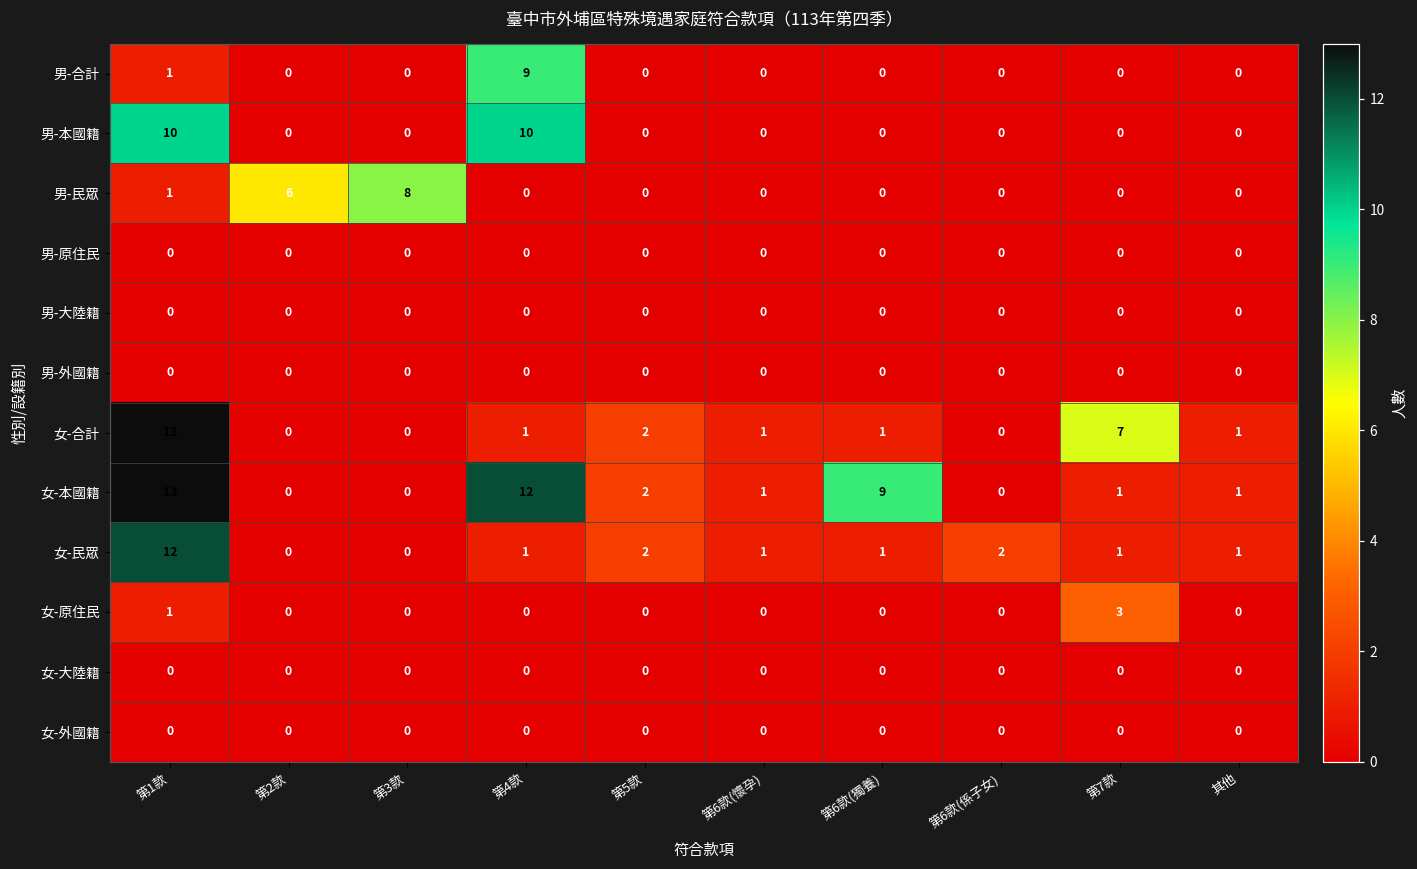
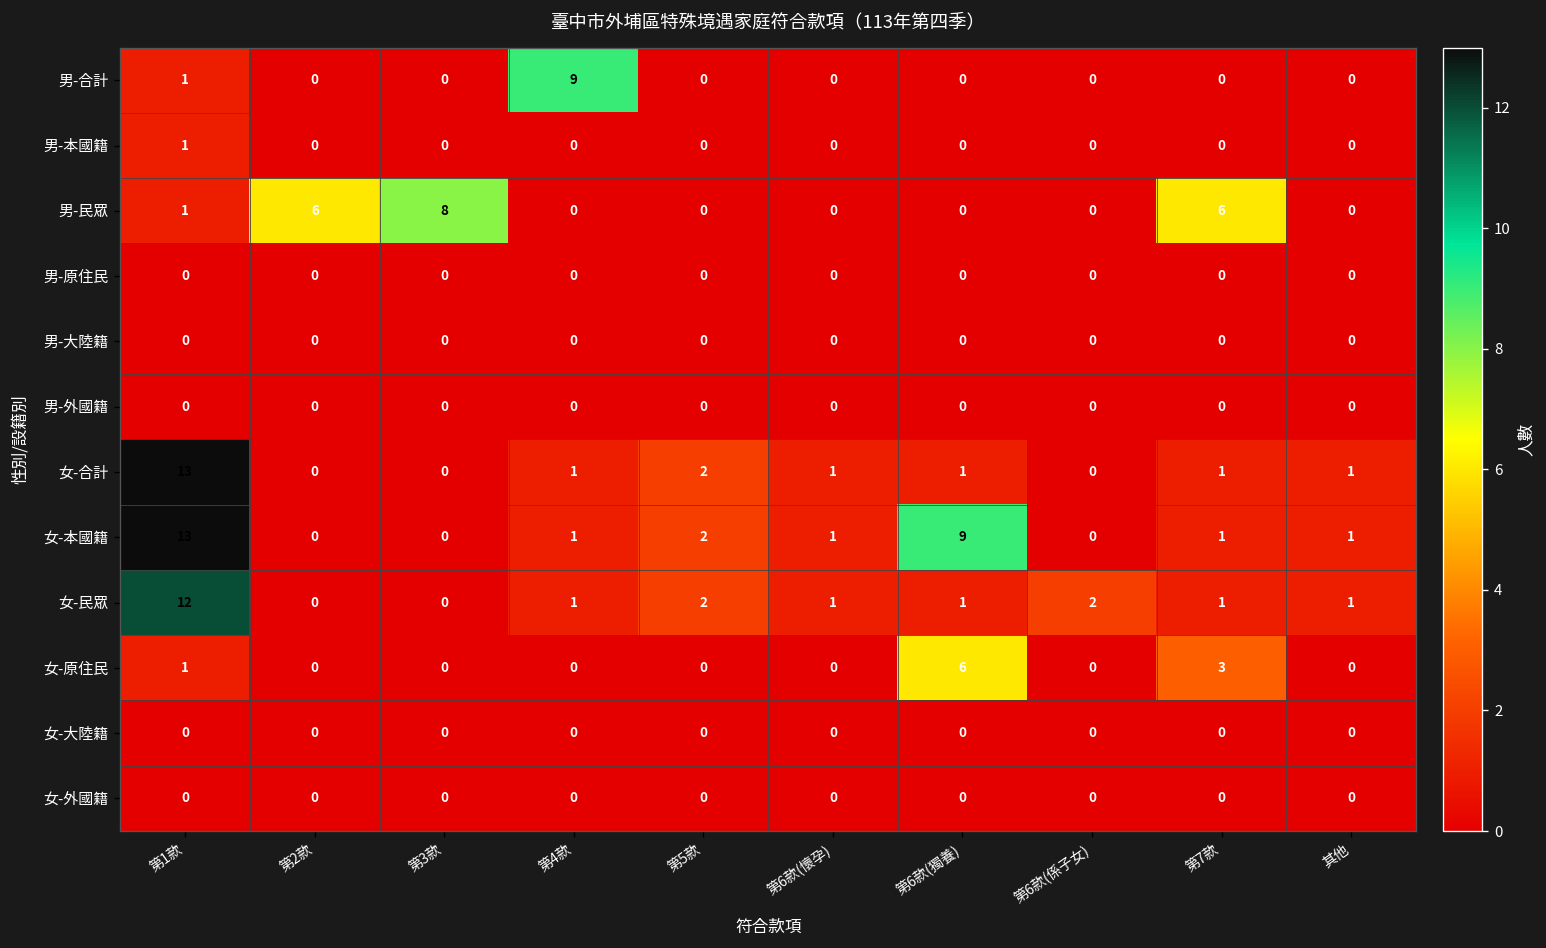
  {
    "男-合計": {
      "第1款": 1,
      "第2款": 0,
      "第3款": 0,
      "第4款": 9,
      "第5款": 0,
      "第6款(懷孕)": 0,
      "第6款(獨養)": 0,
      "第6款(係子女)": 0,
      "第7款": 0,
      "其他": 0
    },
    "男-本國籍": {
-     "第1款": 10,
+     "第1款": 1,
      "第2款": 0,
      "第3款": 0,
-     "第4款": 10,
+     "第4款": 0,
      "第5款": 0,
      "第6款(懷孕)": 0,
      "第6款(獨養)": 0,
      "第6款(係子女)": 0,
      "第7款": 0,
      "其他": 0
    },
    "男-民眾": {
      "第1款": 1,
      "第2款": 6,
      "第3款": 8,
      "第4款": 0,
      "第5款": 0,
      "第6款(懷孕)": 0,
      "第6款(獨養)": 0,
      "第6款(係子女)": 0,
-     "第7款": 0,
+     "第7款": 6,
      "其他": 0
    },
    "男-原住民": {
      "第1款": 0,
      "第2款": 0,
      "第3款": 0,
      "第4款": 0,
      "第5款": 0,
      "第6款(懷孕)": 0,
      "第6款(獨養)": 0,
      "第6款(係子女)": 0,
      "第7款": 0,
      "其他": 0
    },
    "男-大陸籍": {
      "第1款": 0,
      "第2款": 0,
      "第3款": 0,
      "第4款": 0,
      "第5款": 0,
      "第6款(懷孕)": 0,
      "第6款(獨養)": 0,
      "第6款(係子女)": 0,
      "第7款": 0,
      "其他": 0
    },
    "男-外國籍": {
      "第1款": 0,
      "第2款": 0,
      "第3款": 0,
      "第4款": 0,
      "第5款": 0,
      "第6款(懷孕)": 0,
      "第6款(獨養)": 0,
      "第6款(係子女)": 0,
      "第7款": 0,
      "其他": 0
    },
    "女-合計": {
      "第2款": 0,
      "第3款": 0,
      "第4款": 1,
      "第5款": 2,
      "第6款(懷孕)": 1,
      "第6款(獨養)": 1,
      "第6款(係子女)": 0,
-     "第7款": 7,
+     "第7款": 1,
      "其他": 1
    },
    "女-本國籍": {
      "第2款": 0,
      "第3款": 0,
-     "第4款": 12,
+     "第4款": 1,
      "第5款": 2,
      "第6款(懷孕)": 1,
      "第6款(獨養)": 9,
      "第6款(係子女)": 0,
      "第7款": 1,
      "其他": 1
    },
    "女-民眾": {
      "第1款": 12,
      "第2款": 0,
      "第3款": 0,
      "第4款": 1,
      "第5款": 2,
      "第6款(懷孕)": 1,
      "第6款(獨養)": 1,
      "第6款(係子女)": 2,
      "第7款": 1,
      "其他": 1
    },
    "女-原住民": {
      "第1款": 1,
      "第2款": 0,
      "第3款": 0,
      "第4款": 0,
      "第5款": 0,
      "第6款(懷孕)": 0,
-     "第6款(獨養)": 0,
+     "第6款(獨養)": 6,
      "第6款(係子女)": 0,
      "第7款": 3,
      "其他": 0
    },
    "女-大陸籍": {
      "第1款": 0,
      "第2款": 0,
      "第3款": 0,
      "第4款": 0,
      "第5款": 0,
      "第6款(懷孕)": 0,
      "第6款(獨養)": 0,
      "第6款(係子女)": 0,
      "第7款": 0,
      "其他": 0
    },
    "女-外國籍": {
      "第1款": 0,
      "第2款": 0,
      "第3款": 0,
      "第4款": 0,
      "第5款": 0,
      "第6款(懷孕)": 0,
      "第6款(獨養)": 0,
      "第6款(係子女)": 0,
      "第7款": 0,
      "其他": 0
    }
  }
